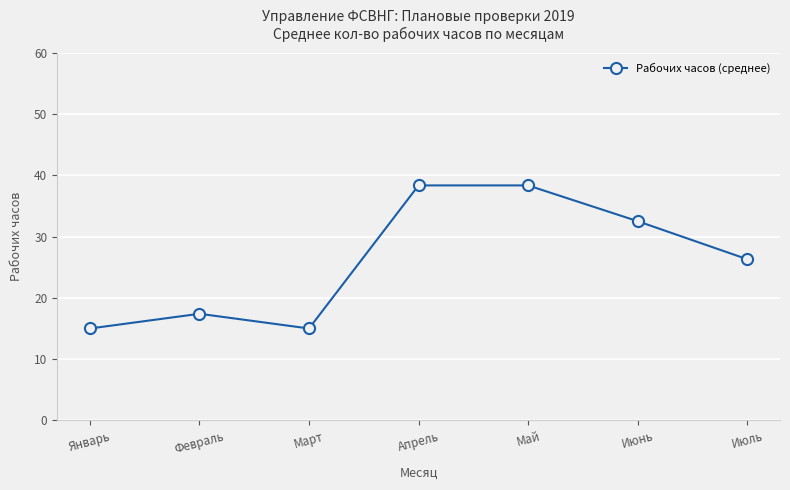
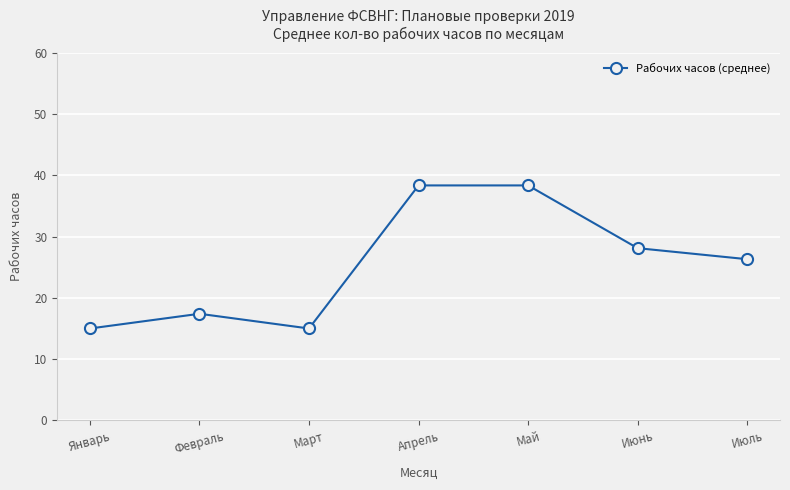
  {
    "Январь": 15,
    "Февраль": 17,
    "Март": 15,
    "Апрель": 38,
    "Май": 38,
-   "Июнь": 33,
+   "Июнь": 28,
    "Июль": 26
  }
